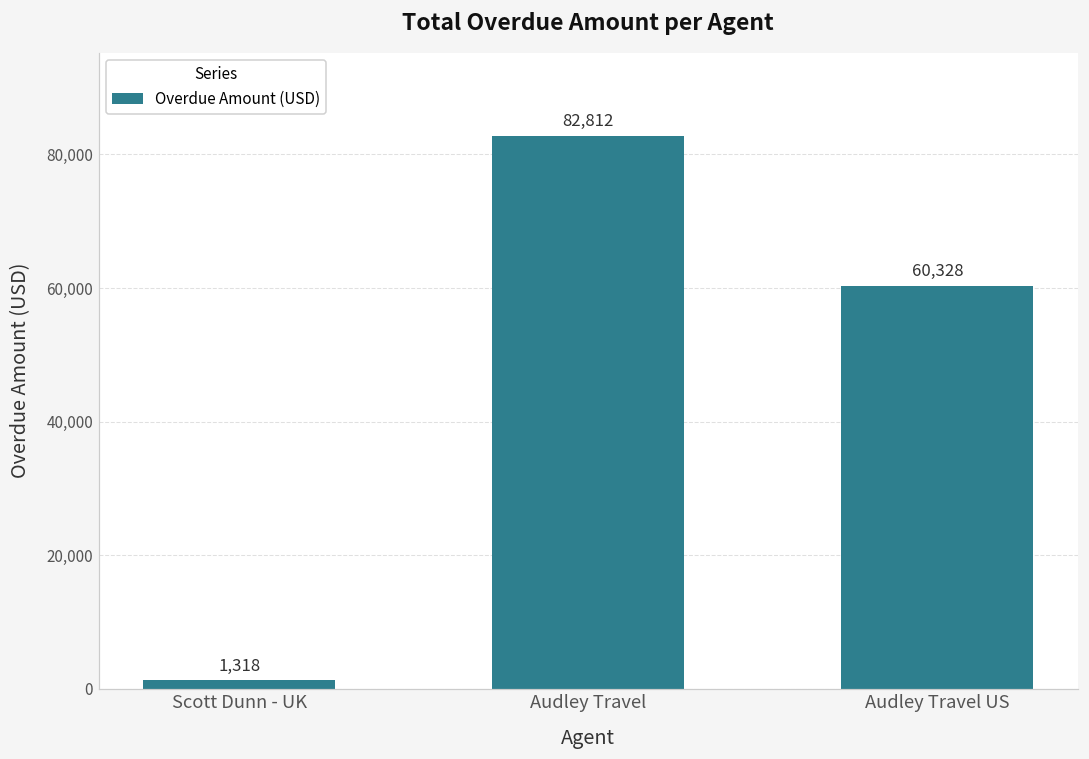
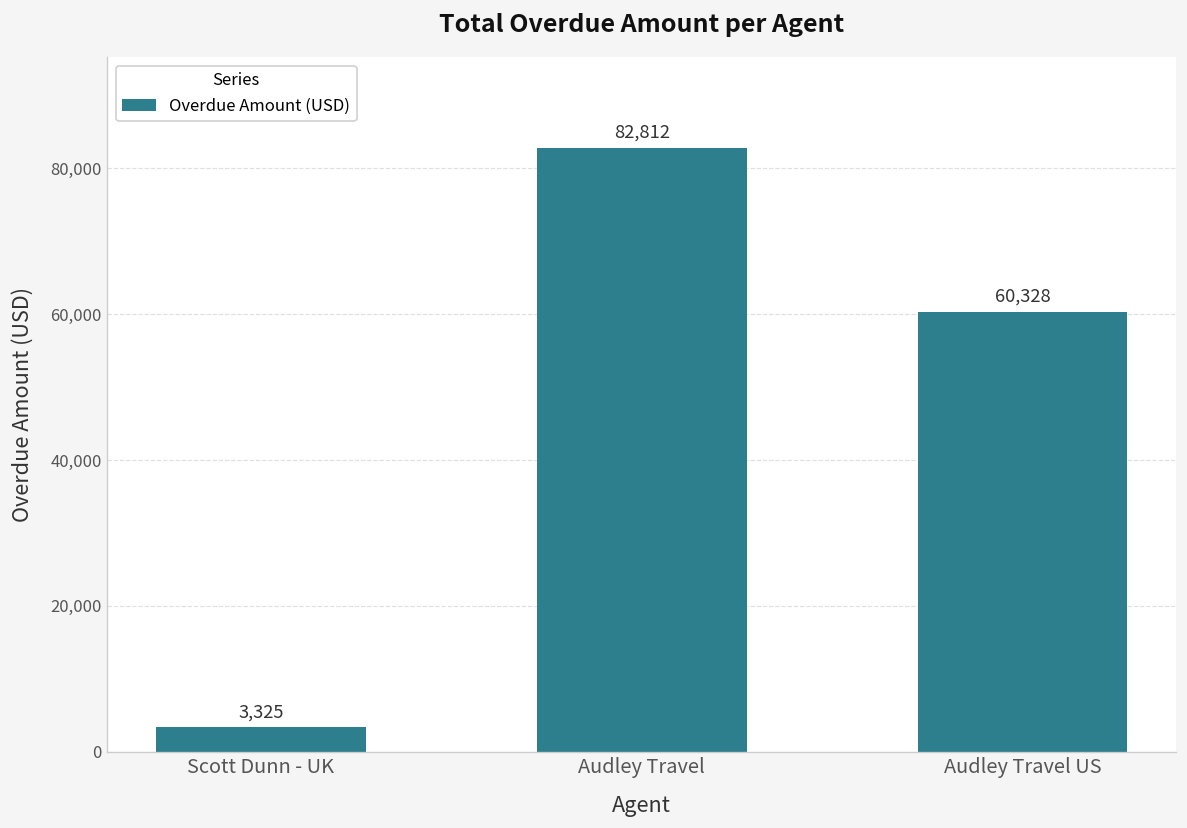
  {
-   "Scott Dunn - UK": "1,318",
+   "Scott Dunn - UK": "3,325",
    "Audley Travel": "82,812",
    "Audley Travel US": "60,328"
  }
